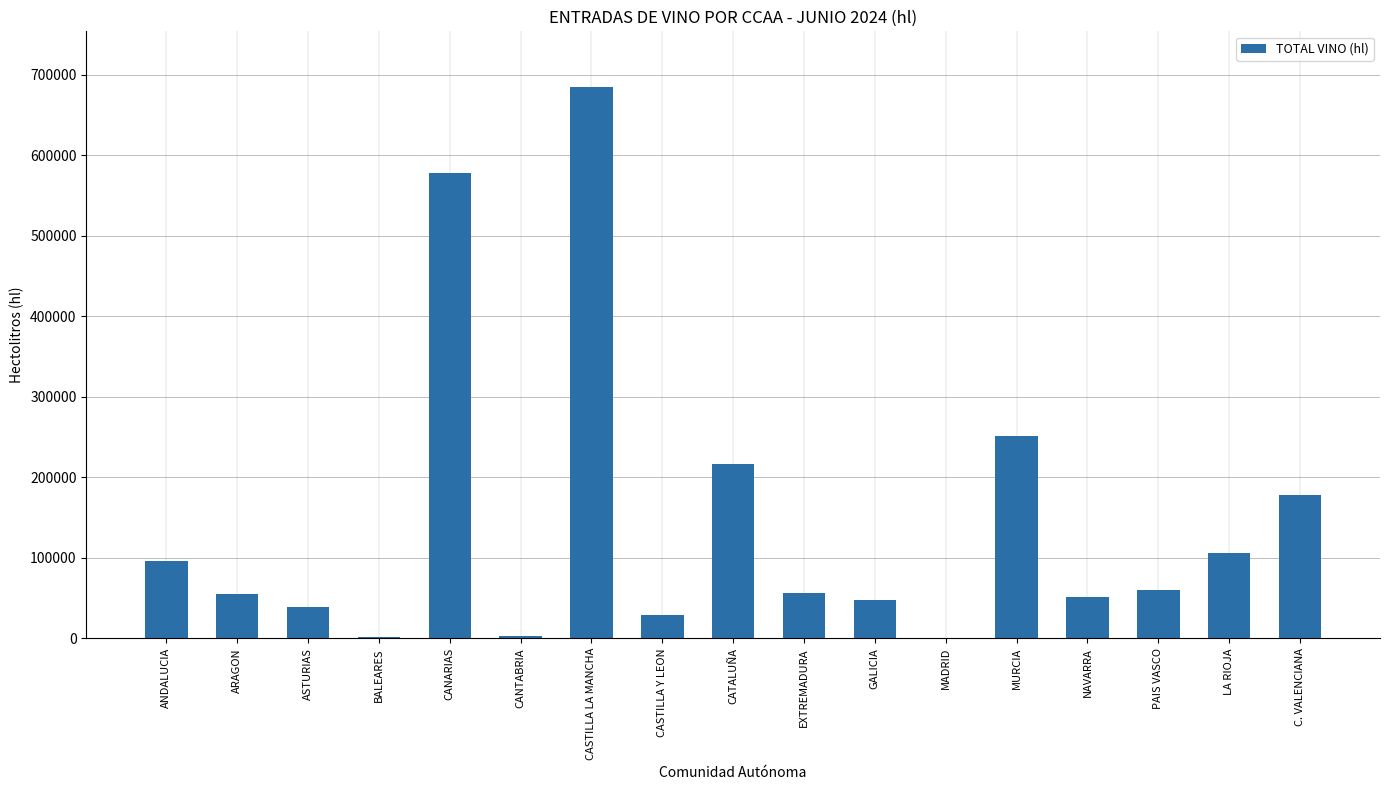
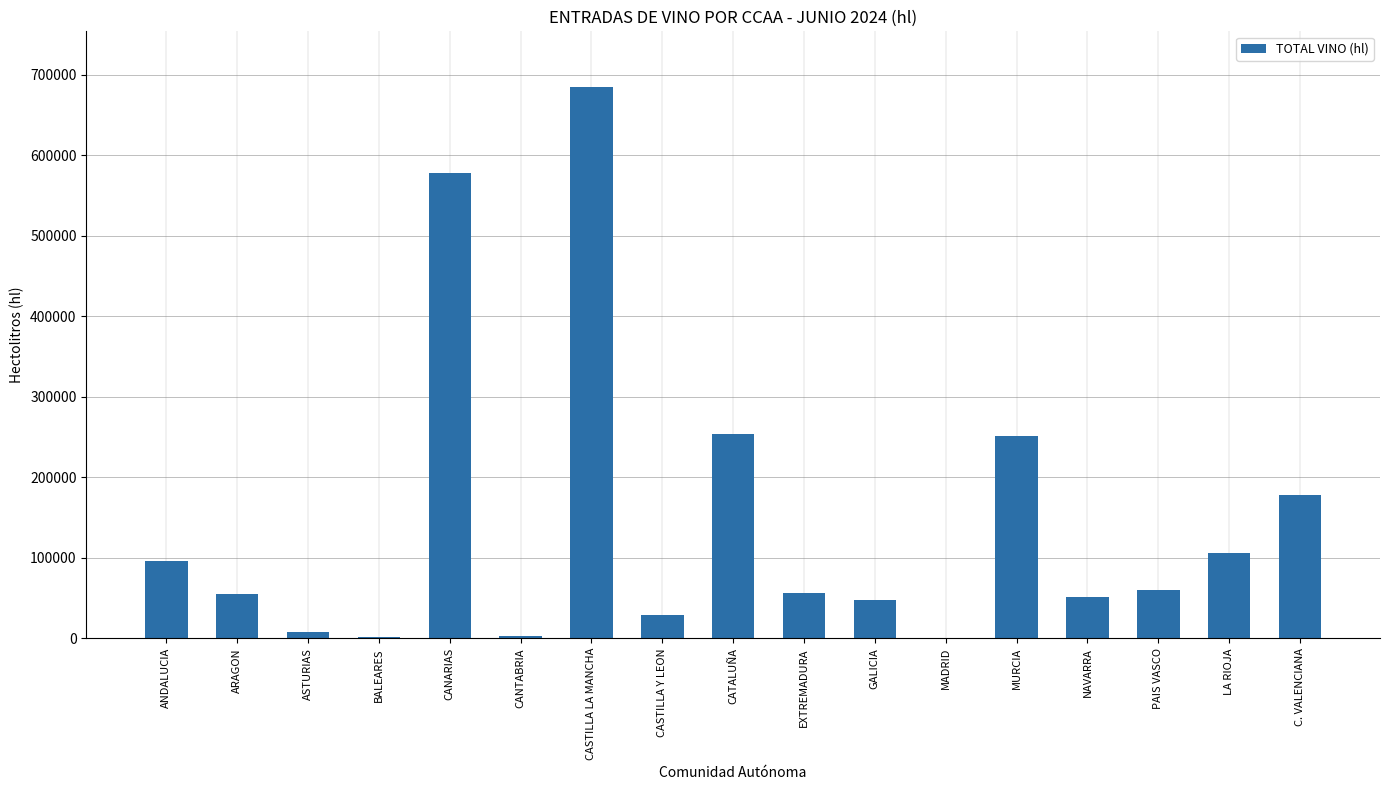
  {
    "ANDALUCIA": 100000,
    "ARAGON": 60000,
-   "ASTURIAS": 40000,
+   "ASTURIAS": 10000,
    "CANARIAS": 580000,
    "CASTILLA LA MANCHA": 690000,
    "CASTILLA Y LEON": 30000,
-   "CATALUÑA": 220000,
+   "CATALUÑA": 250000,
    "EXTREMADURA": 60000,
    "GALICIA": 50000,
    "MURCIA": 250000,
    "NAVARRA": 50000,
    "PAIS VASCO": 60000,
    "LA RIOJA": 110000,
    "C. VALENCIANA": 180000
  }
